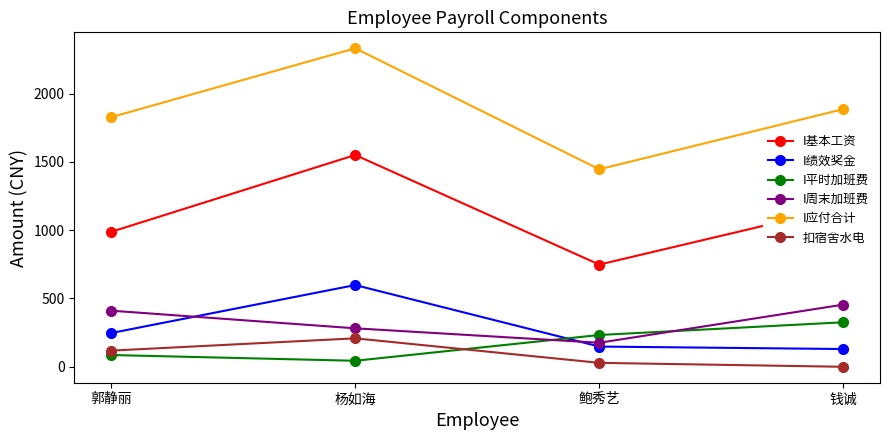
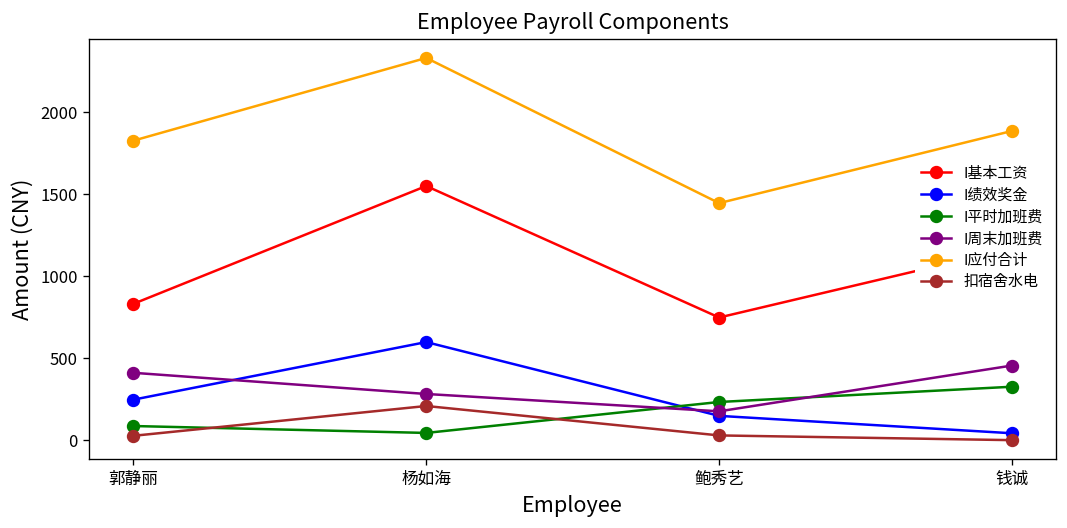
  {
    "I基本工资": {
-     "郭静丽": 990,
+     "郭静丽": 830,
      "杨如海": 1550,
      "鲍秀艺": 750
    },
    "I绩效奖金": {
      "郭静丽": 250,
      "杨如海": 600,
      "鲍秀艺": 150,
-     "钱诚": 130
+     "钱诚": 40
    },
    "I平时加班费": {
      "郭静丽": 90,
      "杨如海": 40,
      "鲍秀艺": 230,
      "钱诚": 330
    },
    "I周末加班费": {
      "郭静丽": 410,
      "杨如海": 280,
      "鲍秀艺": 180,
      "钱诚": 460
    },
    "I应付合计": {
      "郭静丽": 1830,
      "杨如海": 2330,
      "鲍秀艺": 1450,
      "钱诚": 1890
    },
    "扣宿舍水电": {
-     "郭静丽": 120,
+     "郭静丽": 30,
      "杨如海": 210,
      "鲍秀艺": 30,
      "钱诚": 0
    }
  }
